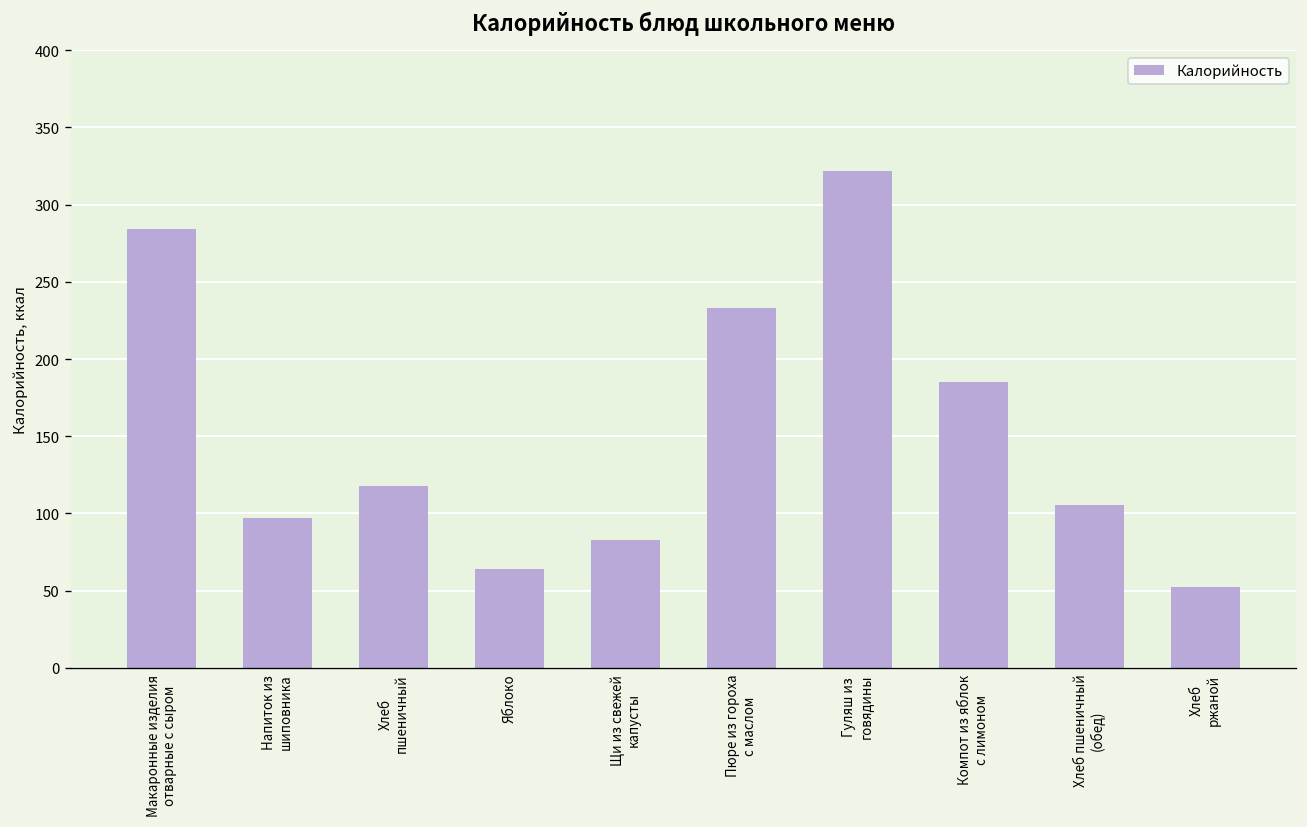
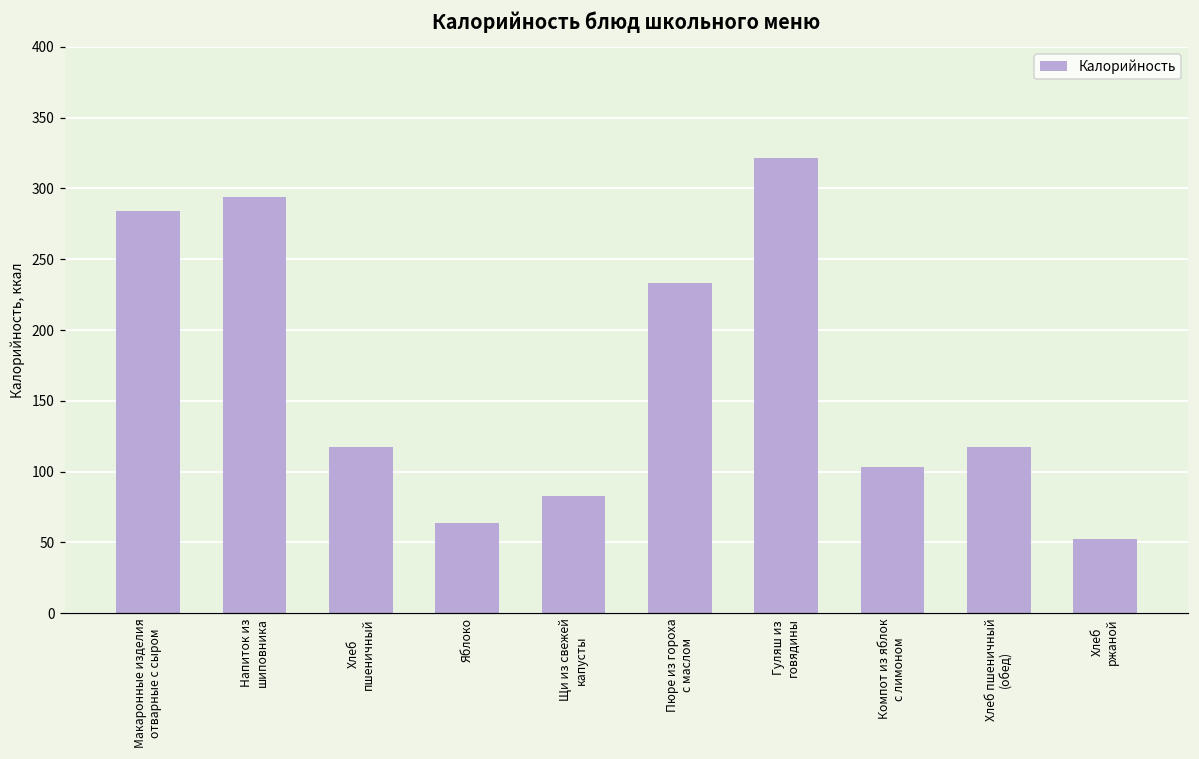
  {
    "Макаронные изделия отварные с сыром": 284,
-   "Напиток из шиповника": 97,
+   "Напиток из шиповника": 294,
    "Хлеб пшеничный": 118,
    "Яблоко": 64,
    "Щи из свежей капусты": 83,
    "Пюре из гороха с маслом": 233,
    "Гуляш из говядины": 322,
-   "Компот из яблок с лимоном": 185,
-   "Хлеб пшеничный (обед)": 106,
+   "Компот из яблок с лимоном": 103,
+   "Хлеб пшеничный (обед)": 118,
    "Хлеб ржаной": 52
  }
